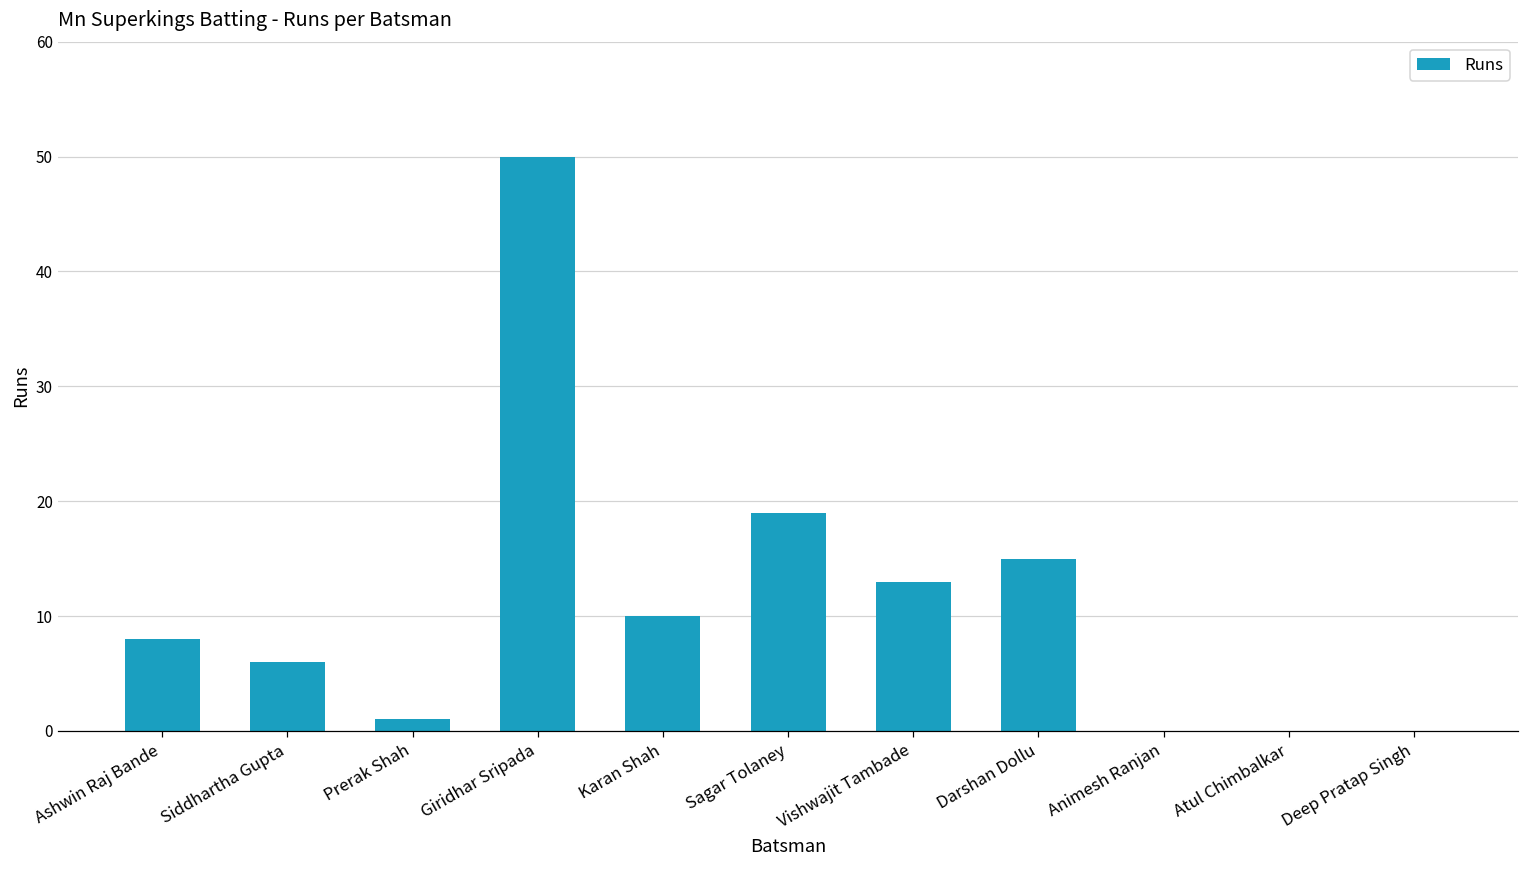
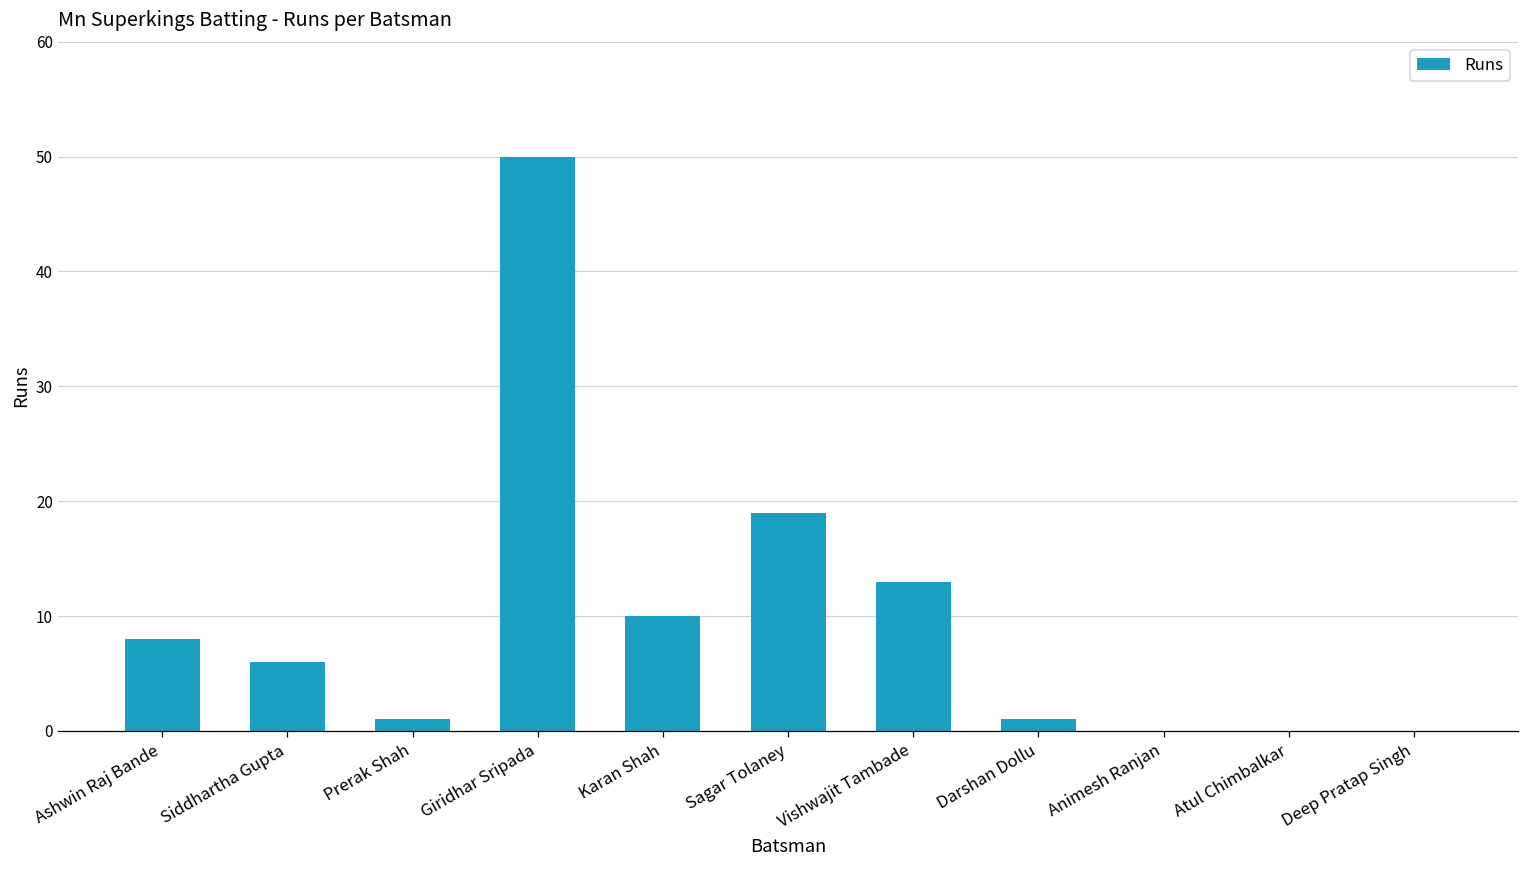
  {
    "Ashwin Raj Bande": 8,
    "Siddhartha Gupta": 6,
    "Prerak Shah": 1,
    "Giridhar Sripada": 50,
    "Karan Shah": 10,
    "Sagar Tolaney": 19,
    "Vishwajit Tambade": 13,
-   "Darshan Dollu": 15,
+   "Darshan Dollu": 1,
    "Animesh Ranjan": 0,
    "Atul Chimbalkar": 0,
    "Deep Pratap Singh": 0
  }
